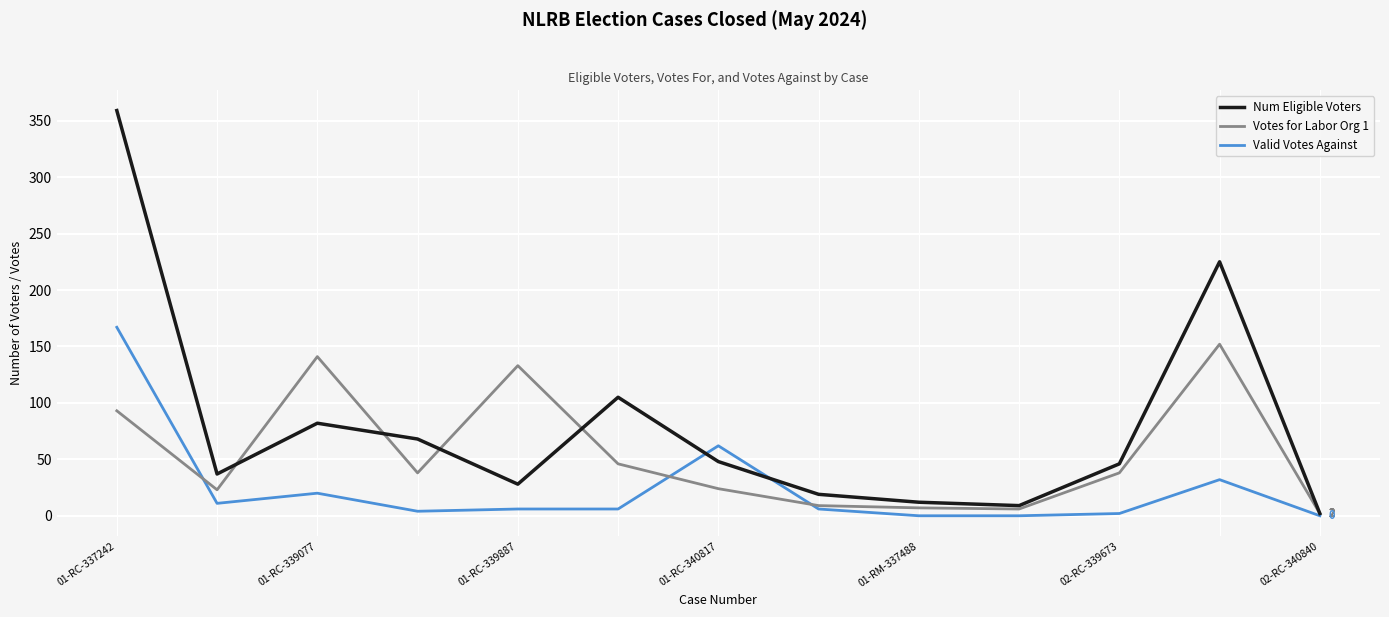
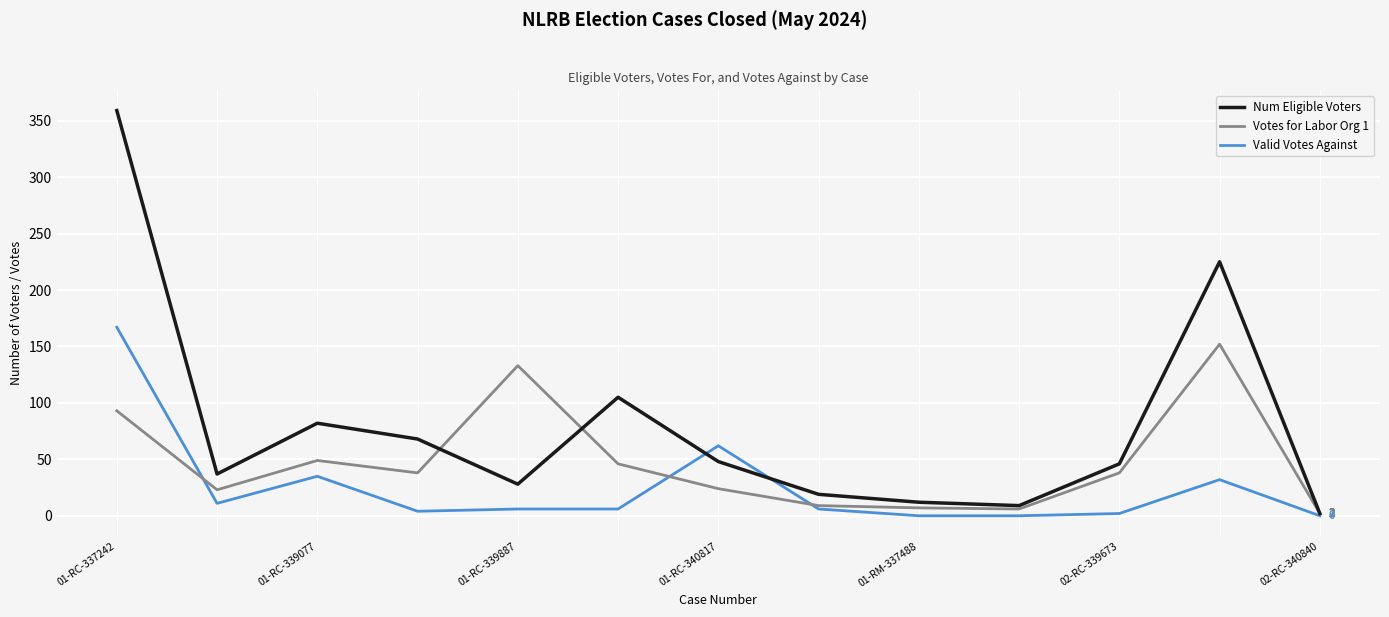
  {
    "Num Eligible Voters": {
      "01-RC-337242": 359,
      "01-RC-339077": 82,
      "01-RC-339887": 28,
      "01-RC-340817": 48,
      "01-RM-337488": 12,
      "02-RC-339673": 46
    },
    "Votes for Labor Org 1": {
      "01-RC-337242": 93,
-     "01-RC-339077": 141,
+     "01-RC-339077": 49,
      "01-RC-339887": 133,
      "01-RC-340817": 24,
      "01-RM-337488": 7,
      "02-RC-339673": 38
    },
    "Valid Votes Against": {
      "01-RC-337242": 167,
-     "01-RC-339077": 20,
+     "01-RC-339077": 35,
      "01-RC-339887": 6,
      "01-RC-340817": 62,
      "01-RM-337488": 0,
      "02-RC-339673": 2
    }
  }
